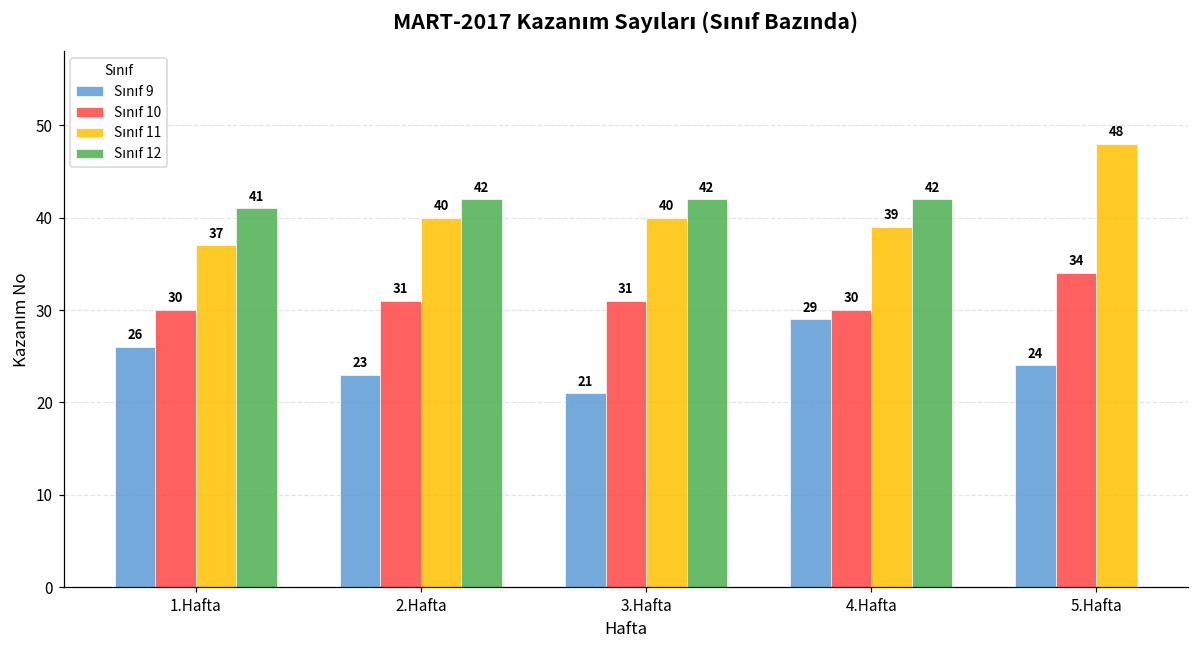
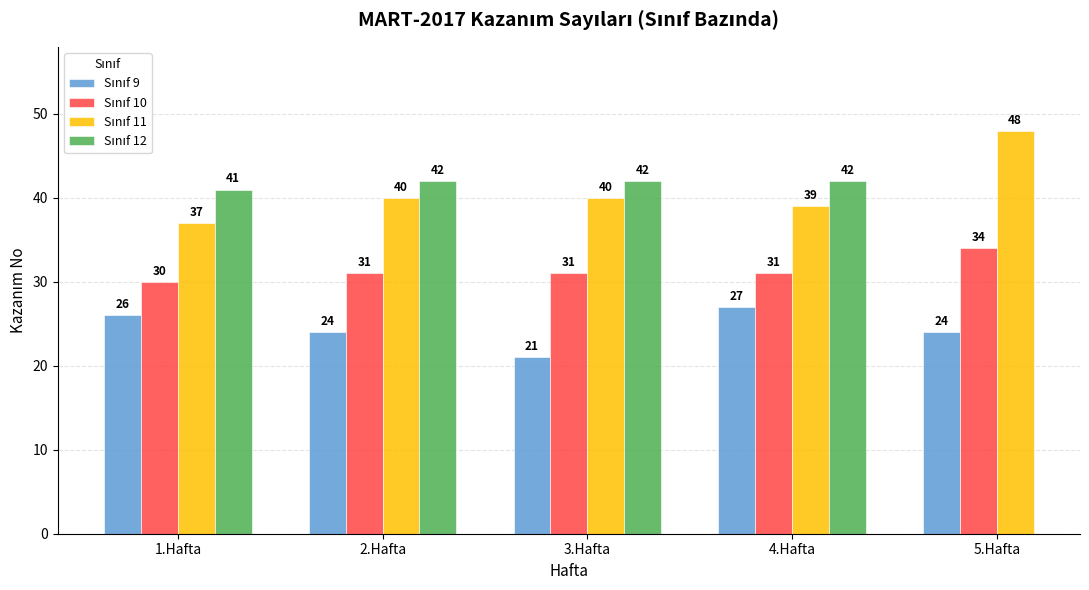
  {
    "Sınıf 9": {
      "1.Hafta": 26,
-     "2.Hafta": 23,
+     "2.Hafta": 24,
      "3.Hafta": 21,
-     "4.Hafta": 29,
+     "4.Hafta": 27,
      "5.Hafta": 24
    },
    "Sınıf 10": {
      "1.Hafta": 30,
      "2.Hafta": 31,
      "3.Hafta": 31,
-     "4.Hafta": 30,
+     "4.Hafta": 31,
      "5.Hafta": 34
    },
    "Sınıf 11": {
      "1.Hafta": 37,
      "2.Hafta": 40,
      "3.Hafta": 40,
      "4.Hafta": 39,
      "5.Hafta": 48
    }
  }
